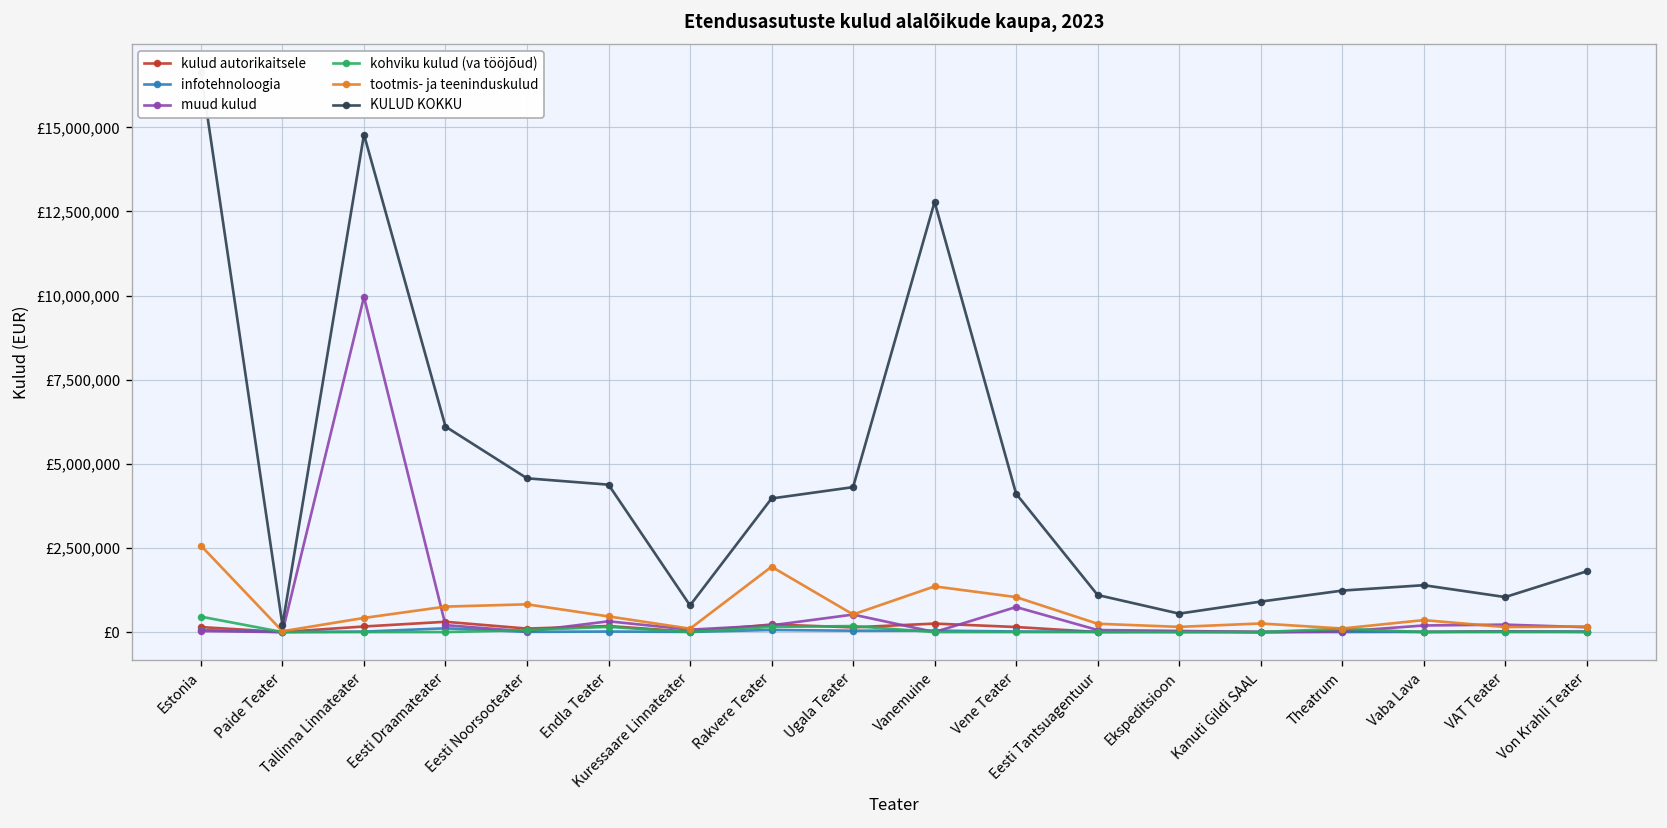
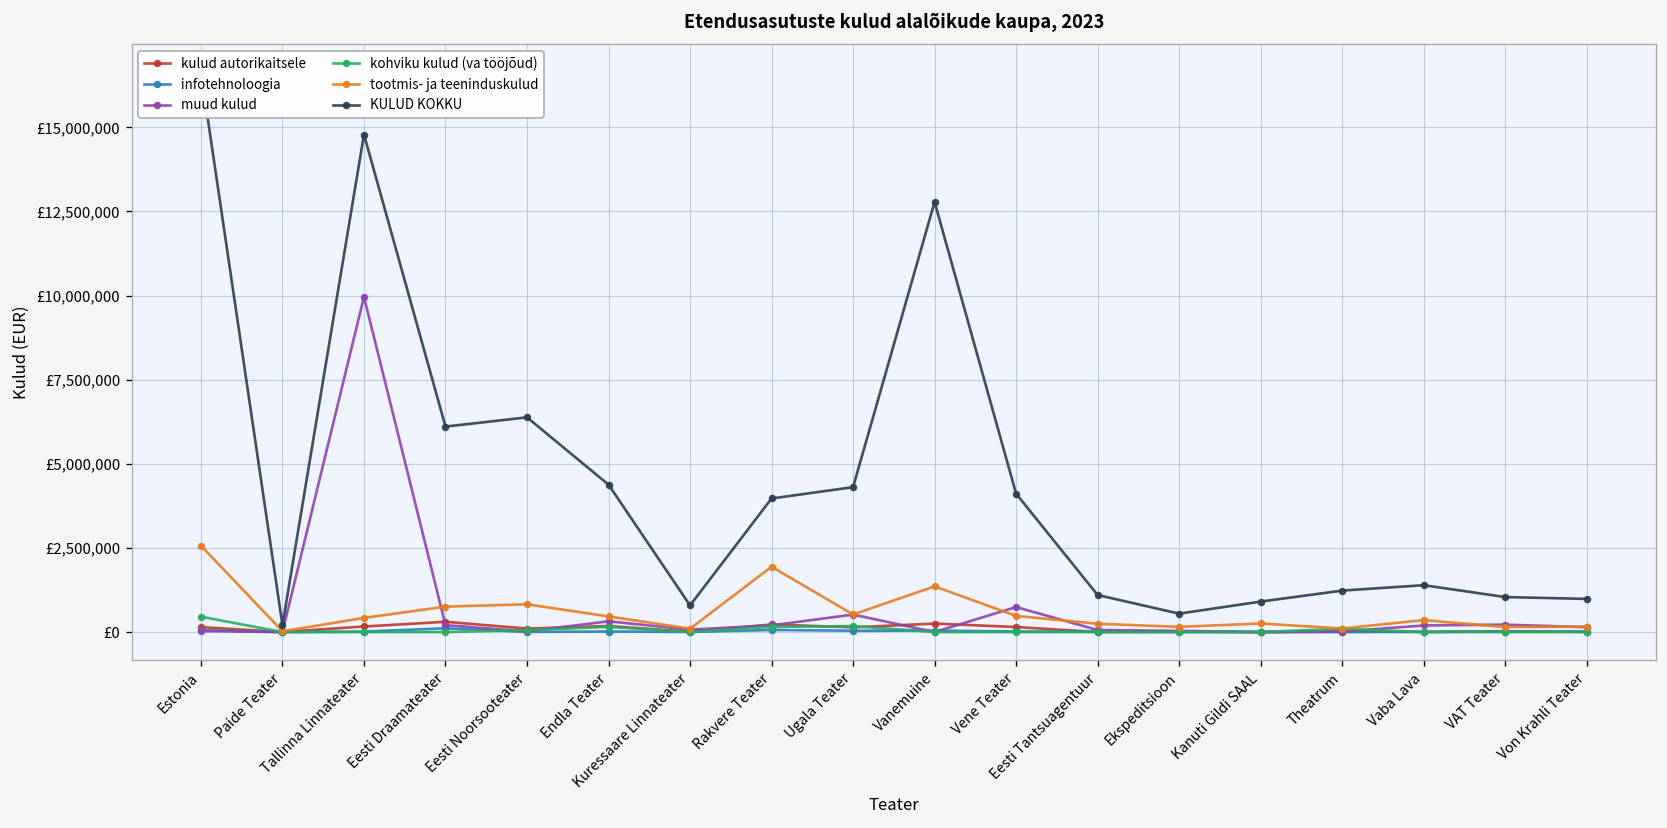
  {
    "kulud autorikaitsele": {
      "Tallinna Linnateater": "£200,000",
      "Eesti Draamateater": "£300,000",
      "Vanemuine": "£300,000",
      "Vene Teater": "£200,000"
    },
    "infotehnoloogia": {
      "Eesti Draamateater": "£100,000",
      "Endla Teater": "£0",
      "Rakvere Teater": "£100,000",
      "Ugala Teater": "£0"
    },
    "muud kulud": {
      "Tallinna Linnateater": "£10,000,000",
      "Eesti Draamateater": "£200,000",
      "Endla Teater": "£300,000",
      "Vene Teater": "£700,000",
      "Vaba Lava": "£200,000"
    },
    "kohviku kulud (va tööjõud)": {
      "Estonia": "£500,000",
      "Eesti Draamateater": "£0"
    },
    "tootmis- ja teeninduskulud": {
      "Estonia": "£2,600,000",
      "Tallinna Linnateater": "£400,000",
      "Eesti Draamateater": "£800,000",
      "Eesti Noorsooteater": "£800,000",
      "Endla Teater": "£500,000",
      "Rakvere Teater": "£1,900,000",
      "Vanemuine": "£1,400,000",
-     "Vene Teater": "£1,000,000",
+     "Vene Teater": "£500,000",
      "Eesti Tantsuagentuur": "£200,000",
      "Ekspeditsioon": "£200,000",
      "Kanuti Gildi SAAL": "£300,000",
      "Vaba Lava": "£400,000"
    },
    "KULUD KOKKU": {
      "Paide Teater": "£200,000",
      "Tallinna Linnateater": "£14,800,000",
      "Eesti Draamateater": "£6,100,000",
-     "Eesti Noorsooteater": "£4,600,000",
+     "Eesti Noorsooteater": "£6,400,000",
      "Endla Teater": "£4,400,000",
      "Kuressaare Linnateater": "£800,000",
      "Rakvere Teater": "£4,000,000",
      "Ugala Teater": "£4,300,000",
      "Vanemuine": "£12,800,000",
      "Vene Teater": "£4,100,000",
      "Eesti Tantsuagentuur": "£1,100,000",
      "Ekspeditsioon": "£500,000",
      "Kanuti Gildi SAAL": "£900,000",
      "Theatrum": "£1,200,000",
      "Vaba Lava": "£1,400,000",
      "VAT Teater": "£1,000,000",
-     "Von Krahli Teater": "£1,800,000"
+     "Von Krahli Teater": "£1,000,000"
    }
  }
